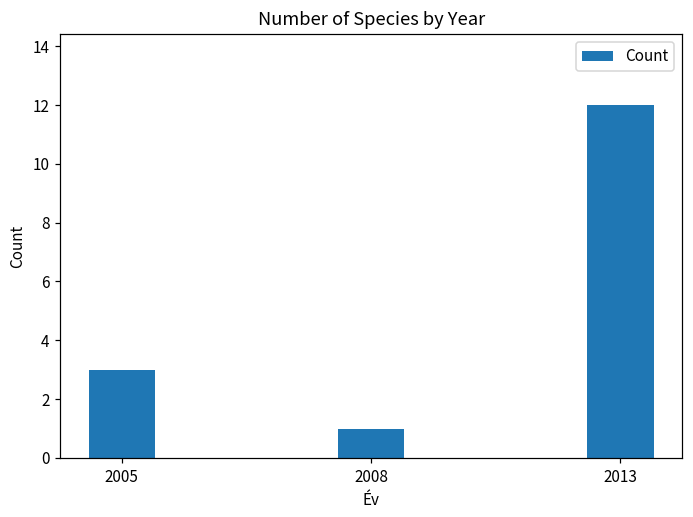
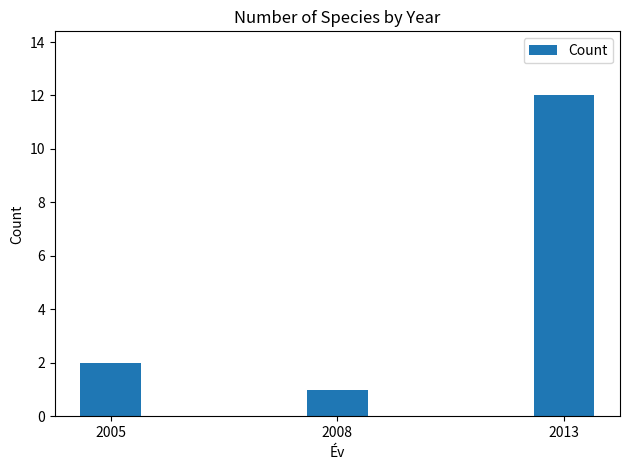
  {
-   "2005": 3,
+   "2005": 2,
    "2008": 1,
    "2013": 12
  }
